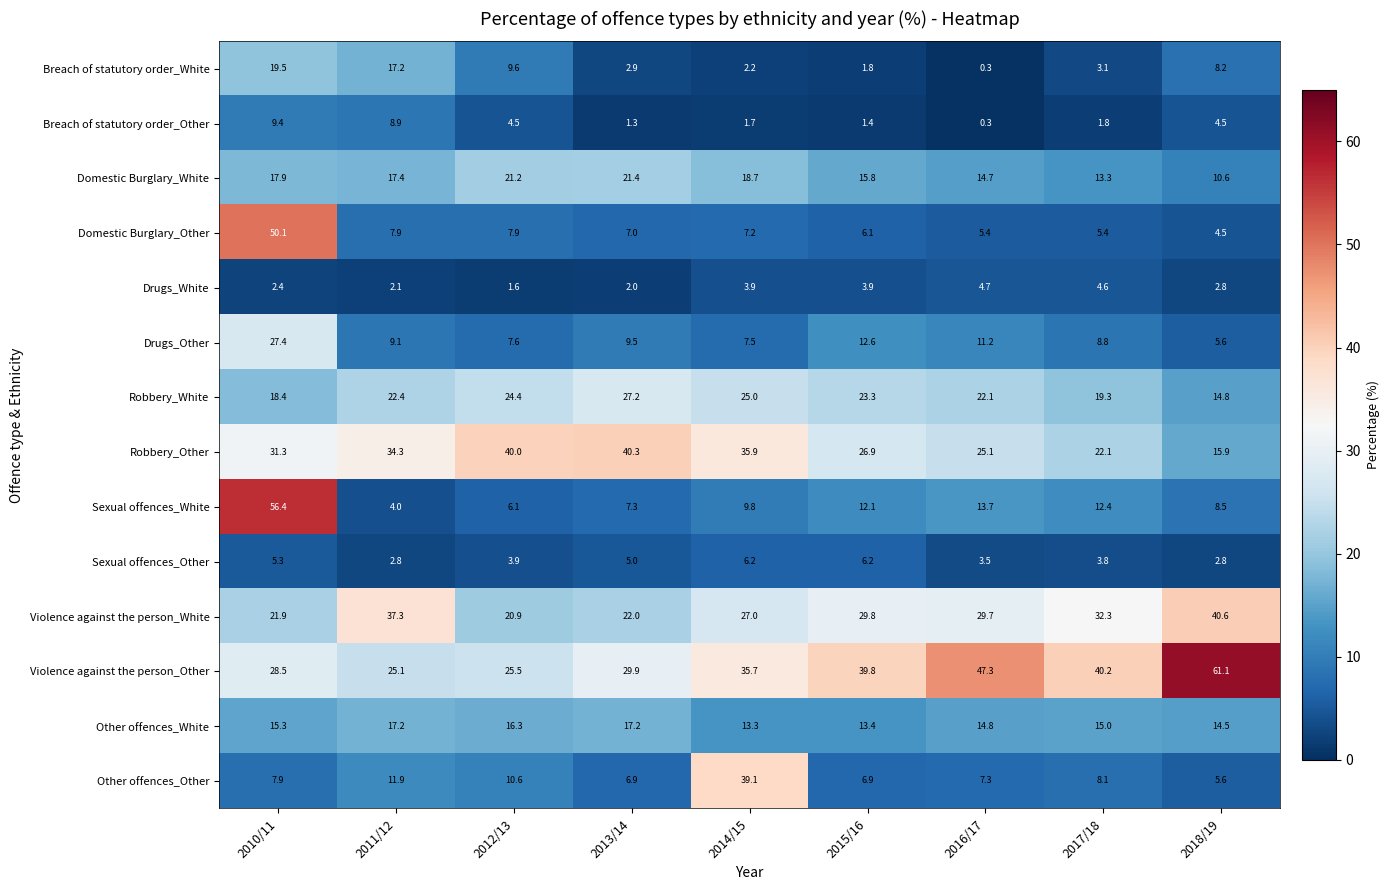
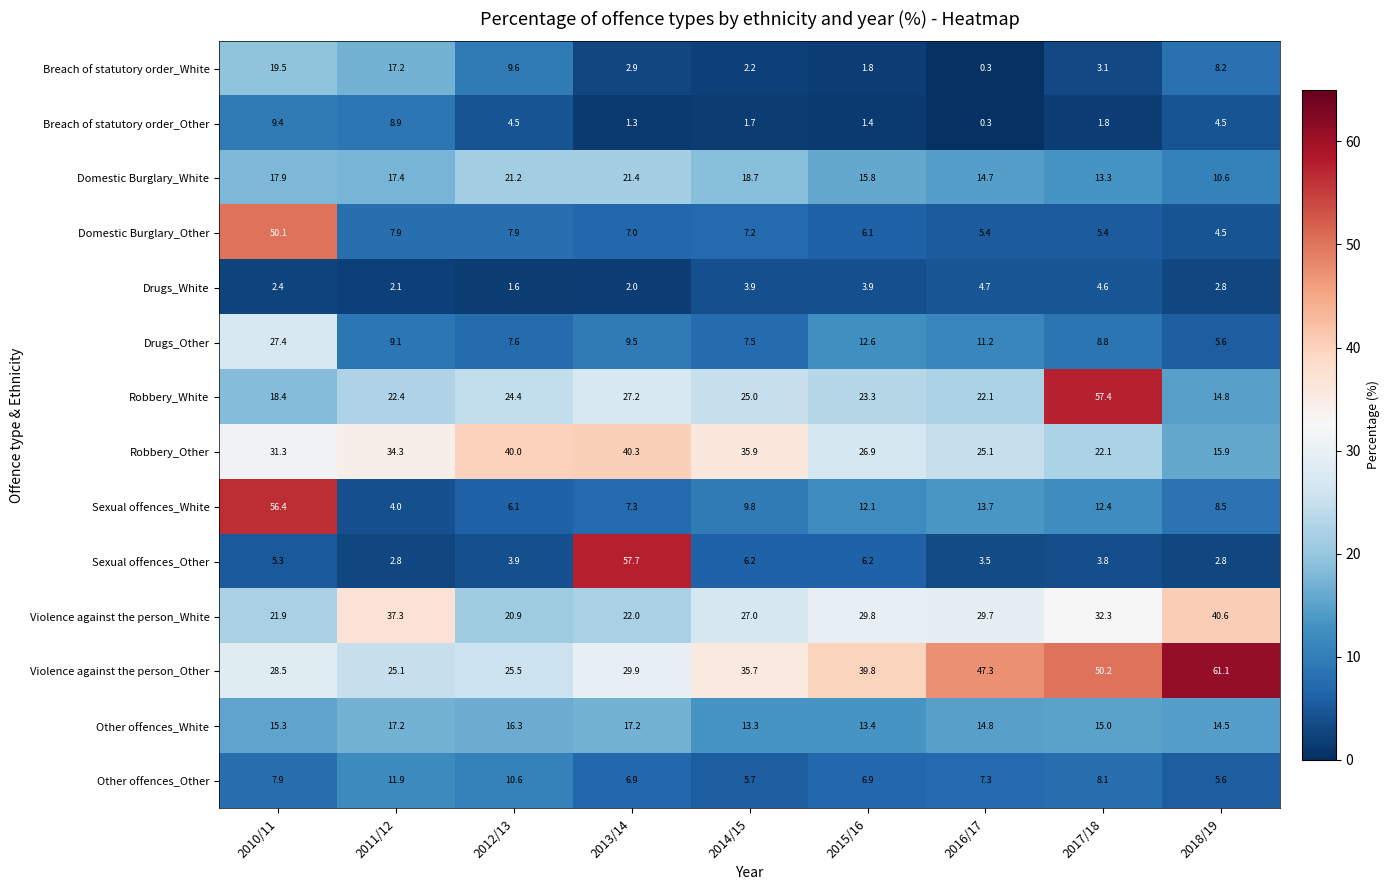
  {
    "Breach of statutory order_White": {
      "2010/11": 19.5,
      "2011/12": 17.2,
      "2012/13": 9.6,
      "2013/14": 2.9,
      "2014/15": 2.2,
      "2015/16": 1.8,
      "2016/17": 0.3,
      "2017/18": 3.1,
      "2018/19": 8.2
    },
    "Breach of statutory order_Other": {
      "2010/11": 9.4,
      "2011/12": 8.9,
      "2012/13": 4.5,
      "2013/14": 1.3,
      "2014/15": 1.7,
      "2015/16": 1.4,
      "2016/17": 0.3,
      "2017/18": 1.8,
      "2018/19": 4.5
    },
    "Domestic Burglary_White": {
      "2010/11": 17.9,
      "2011/12": 17.4,
      "2012/13": 21.2,
      "2013/14": 21.4,
      "2014/15": 18.7,
      "2015/16": 15.8,
      "2016/17": 14.7,
      "2017/18": 13.3,
      "2018/19": 10.6
    },
    "Domestic Burglary_Other": {
      "2010/11": 50.1,
      "2011/12": 7.9,
      "2012/13": 7.9,
      "2013/14": 7.0,
      "2014/15": 7.2,
      "2015/16": 6.1,
      "2016/17": 5.4,
      "2017/18": 5.4,
      "2018/19": 4.5
    },
    "Drugs_White": {
      "2010/11": 2.4,
      "2011/12": 2.1,
      "2012/13": 1.6,
      "2013/14": 2.0,
      "2014/15": 3.9,
      "2015/16": 3.9,
      "2016/17": 4.7,
      "2017/18": 4.6,
      "2018/19": 2.8
    },
    "Drugs_Other": {
      "2010/11": 27.4,
      "2011/12": 9.1,
      "2012/13": 7.6,
      "2013/14": 9.5,
      "2014/15": 7.5,
      "2015/16": 12.6,
      "2016/17": 11.2,
      "2017/18": 8.8,
      "2018/19": 5.6
    },
    "Robbery_White": {
      "2010/11": 18.4,
      "2011/12": 22.4,
      "2012/13": 24.4,
      "2013/14": 27.2,
      "2014/15": 25.0,
      "2015/16": 23.3,
      "2016/17": 22.1,
-     "2017/18": 19.3,
+     "2017/18": 57.4,
      "2018/19": 14.8
    },
    "Robbery_Other": {
      "2010/11": 31.3,
      "2011/12": 34.3,
      "2012/13": 40.0,
      "2013/14": 40.3,
      "2014/15": 35.9,
      "2015/16": 26.9,
      "2016/17": 25.1,
      "2017/18": 22.1,
      "2018/19": 15.9
    },
    "Sexual offences_White": {
      "2010/11": 56.4,
      "2011/12": 4.0,
      "2012/13": 6.1,
      "2013/14": 7.3,
      "2014/15": 9.8,
      "2015/16": 12.1,
      "2016/17": 13.7,
      "2017/18": 12.4,
      "2018/19": 8.5
    },
    "Sexual offences_Other": {
      "2010/11": 5.3,
      "2011/12": 2.8,
      "2012/13": 3.9,
-     "2013/14": 5.0,
+     "2013/14": 57.7,
      "2014/15": 6.2,
      "2015/16": 6.2,
      "2016/17": 3.5,
      "2017/18": 3.8,
      "2018/19": 2.8
    },
    "Violence against the person_White": {
      "2010/11": 21.9,
      "2011/12": 37.3,
      "2012/13": 20.9,
      "2013/14": 22.0,
      "2014/15": 27.0,
      "2015/16": 29.8,
      "2016/17": 29.7,
      "2017/18": 32.3,
      "2018/19": 40.6
    },
    "Violence against the person_Other": {
      "2010/11": 28.5,
      "2011/12": 25.1,
      "2012/13": 25.5,
      "2013/14": 29.9,
      "2014/15": 35.7,
      "2015/16": 39.8,
      "2016/17": 47.3,
-     "2017/18": 40.2,
+     "2017/18": 50.2,
      "2018/19": 61.1
    },
    "Other offences_White": {
      "2010/11": 15.3,
      "2011/12": 17.2,
      "2012/13": 16.3,
      "2013/14": 17.2,
      "2014/15": 13.3,
      "2015/16": 13.4,
      "2016/17": 14.8,
      "2017/18": 15.0,
      "2018/19": 14.5
    },
    "Other offences_Other": {
      "2010/11": 7.9,
      "2011/12": 11.9,
      "2012/13": 10.6,
      "2013/14": 6.9,
-     "2014/15": 39.1,
+     "2014/15": 5.7,
      "2015/16": 6.9,
      "2016/17": 7.3,
      "2017/18": 8.1,
      "2018/19": 5.6
    }
  }
